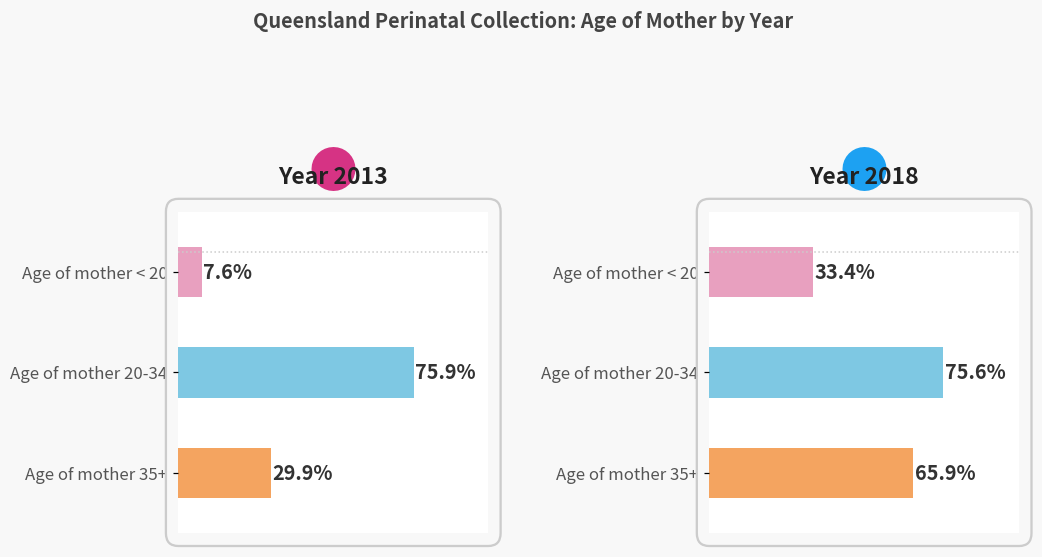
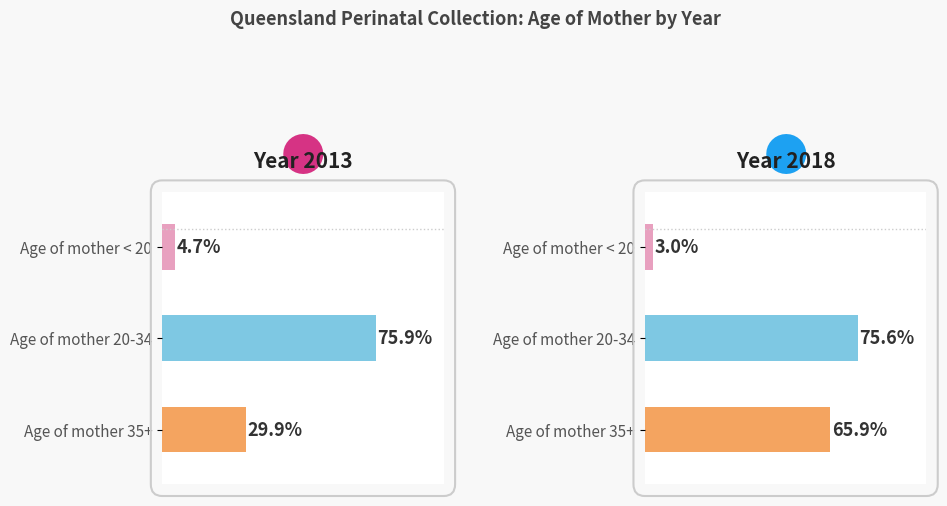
  {
    "Year 2013": {
-     "Age of mother < 20": "7.6%",
+     "Age of mother < 20": "4.7%",
      "Age of mother 20-34": "75.9%",
      "Age of mother 35+": "29.9%"
    },
    "Year 2018": {
-     "Age of mother < 20": "33.4%",
+     "Age of mother < 20": "3.0%",
      "Age of mother 20-34": "75.6%",
      "Age of mother 35+": "65.9%"
    }
  }
